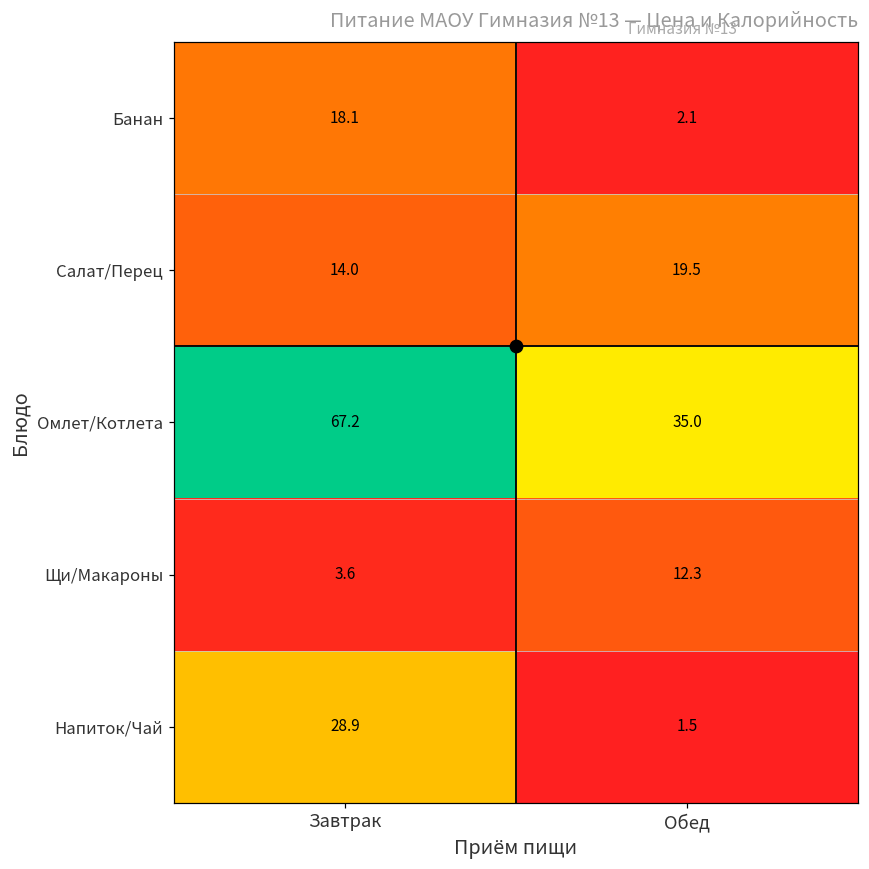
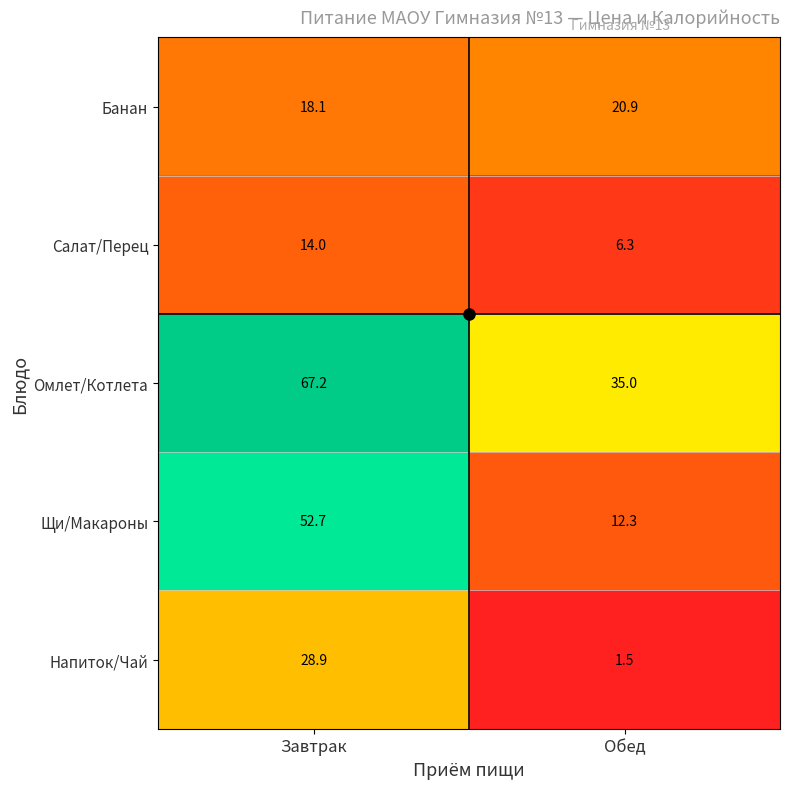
  {
    "Банан": {
      "Завтрак": 18.1,
-     "Обед": 2.1
+     "Обед": 20.9
    },
    "Салат/Перец": {
      "Завтрак": 14.0,
-     "Обед": 19.5
+     "Обед": 6.3
    },
    "Омлет/Котлета": {
      "Завтрак": 67.2,
      "Обед": 35.0
    },
    "Щи/Макароны": {
-     "Завтрак": 3.6,
+     "Завтрак": 52.7,
      "Обед": 12.3
    },
    "Напиток/Чай": {
      "Завтрак": 28.9,
      "Обед": 1.5
    }
  }
